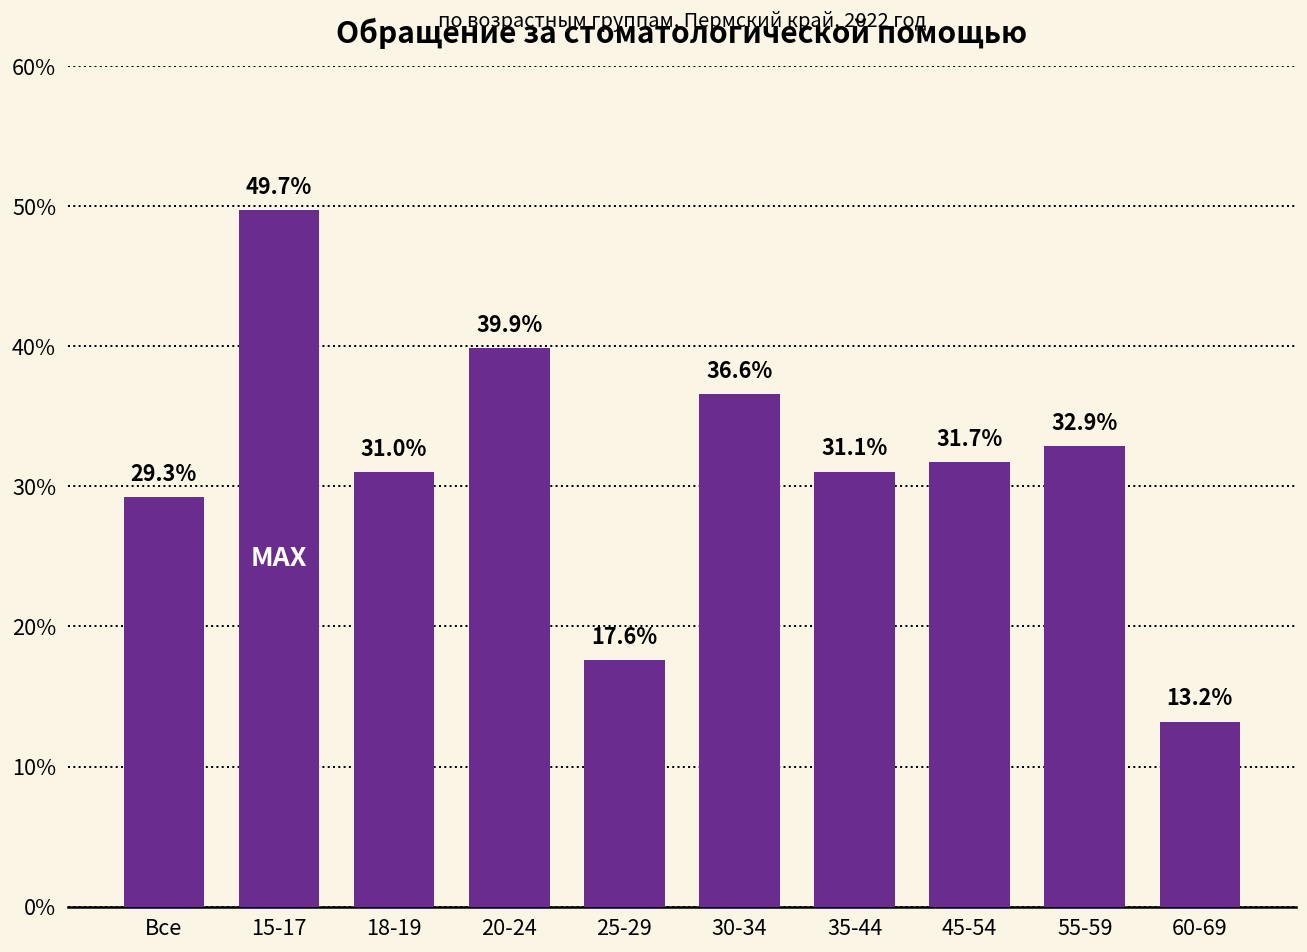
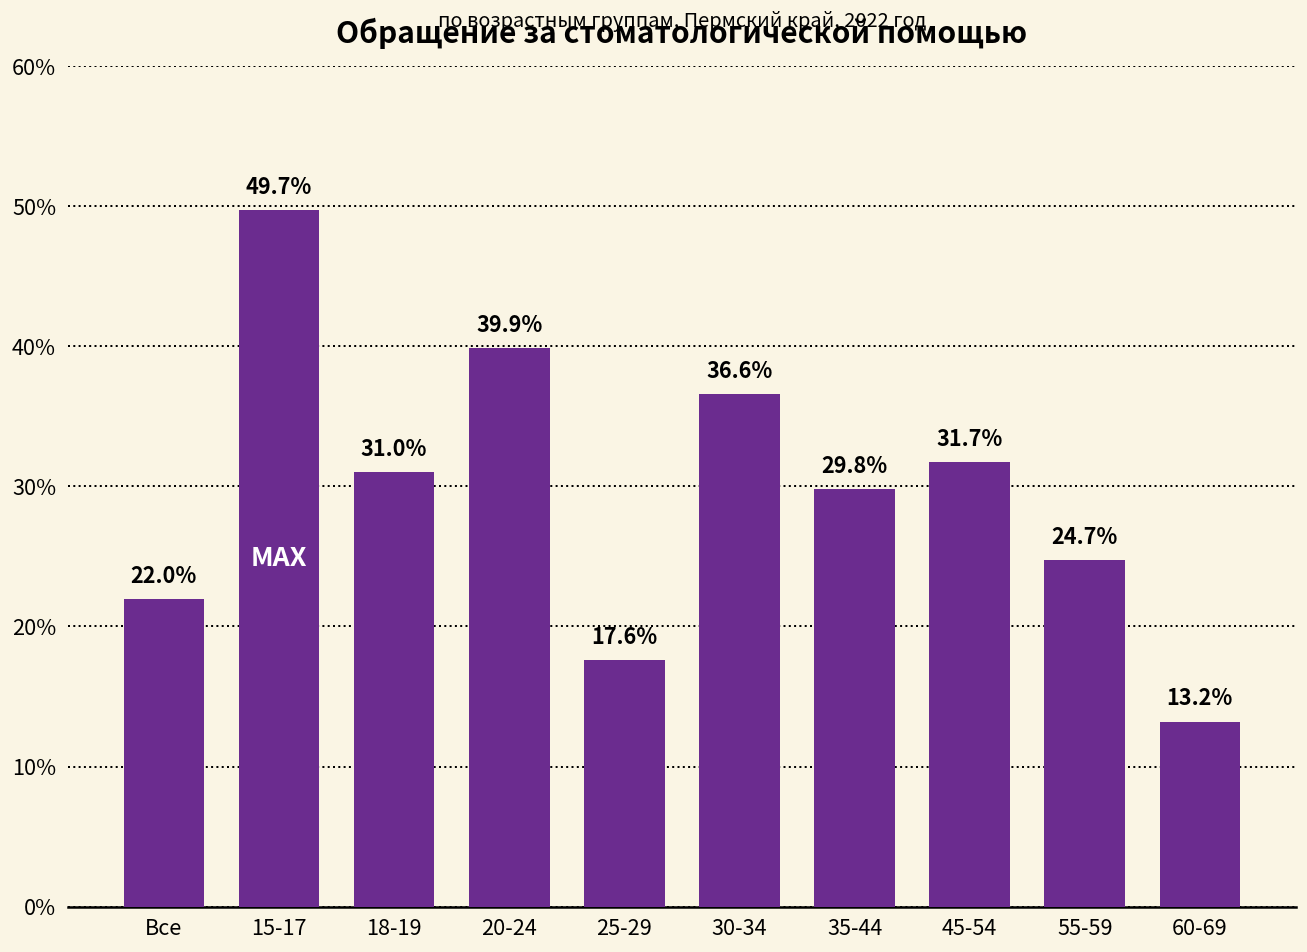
  {
-   "Все": "29.3%",
+   "Все": "22.0%",
    "15-17": "49.7%",
    "18-19": "31.0%",
    "20-24": "39.9%",
    "25-29": "17.6%",
    "30-34": "36.6%",
-   "35-44": "31.1%",
+   "35-44": "29.8%",
    "45-54": "31.7%",
-   "55-59": "32.9%",
+   "55-59": "24.7%",
    "60-69": "13.2%"
  }
